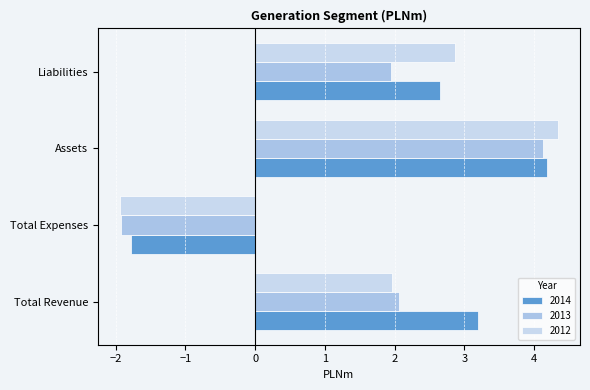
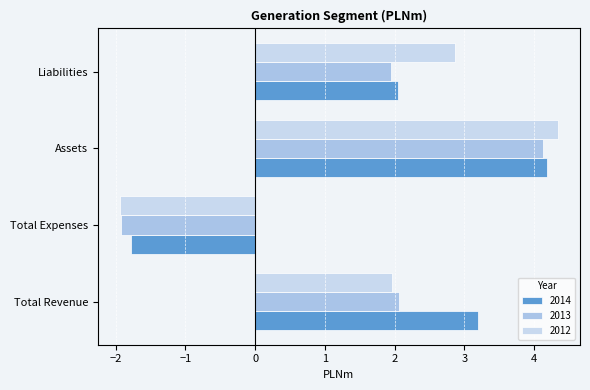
  {
    "2014": {
-     "Liabilities": 2.7,
+     "Liabilities": 2.0,
      "Assets": 4.2,
      "Total Expenses": -1.8,
      "Total Revenue": 3.2
    }
  }
